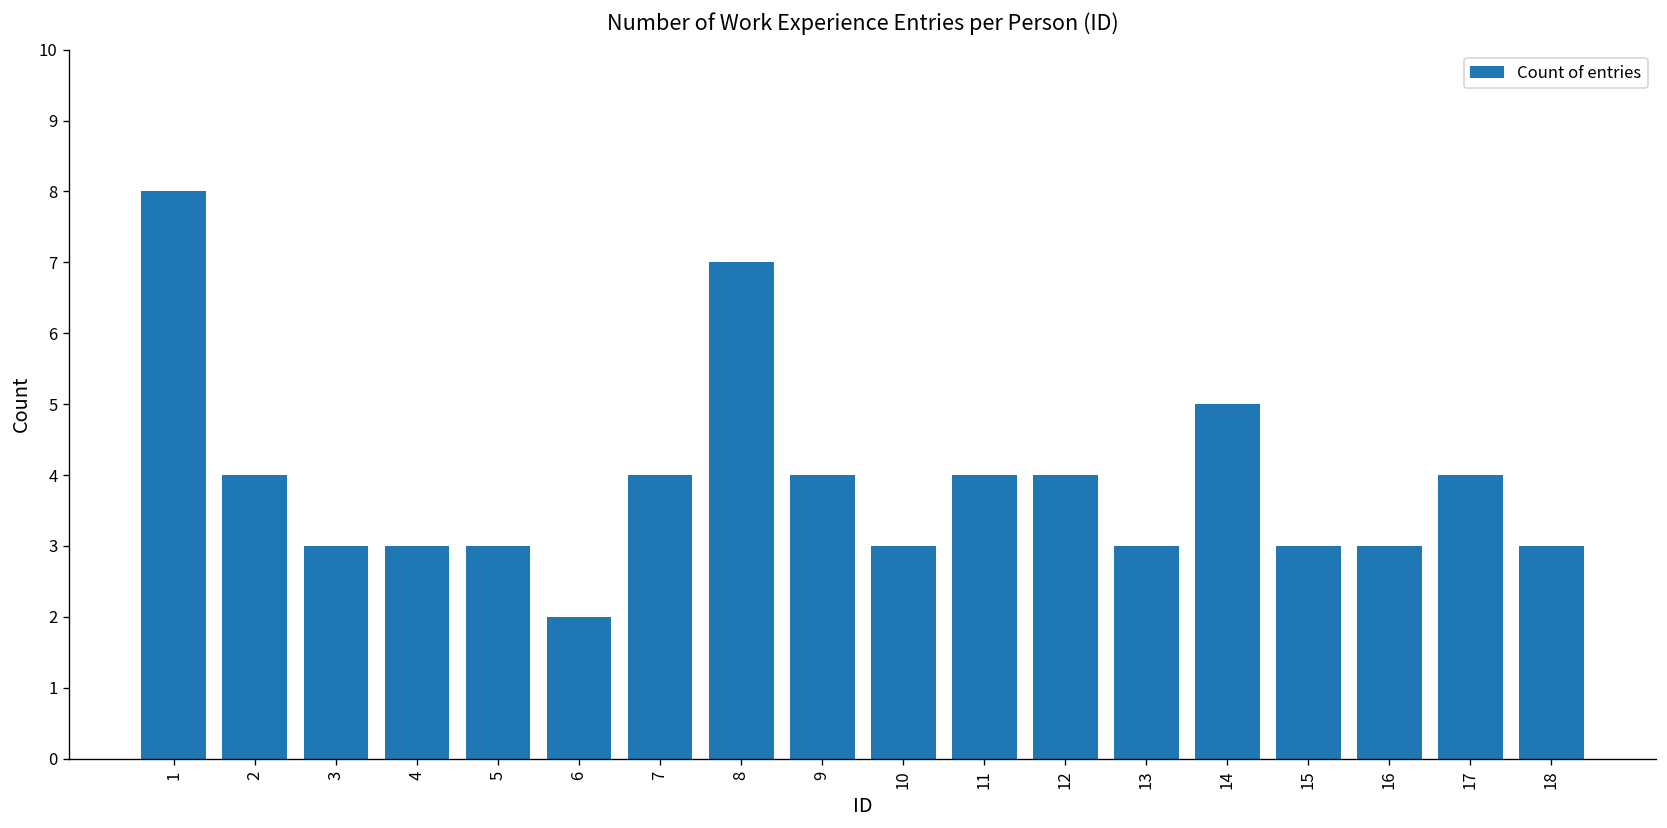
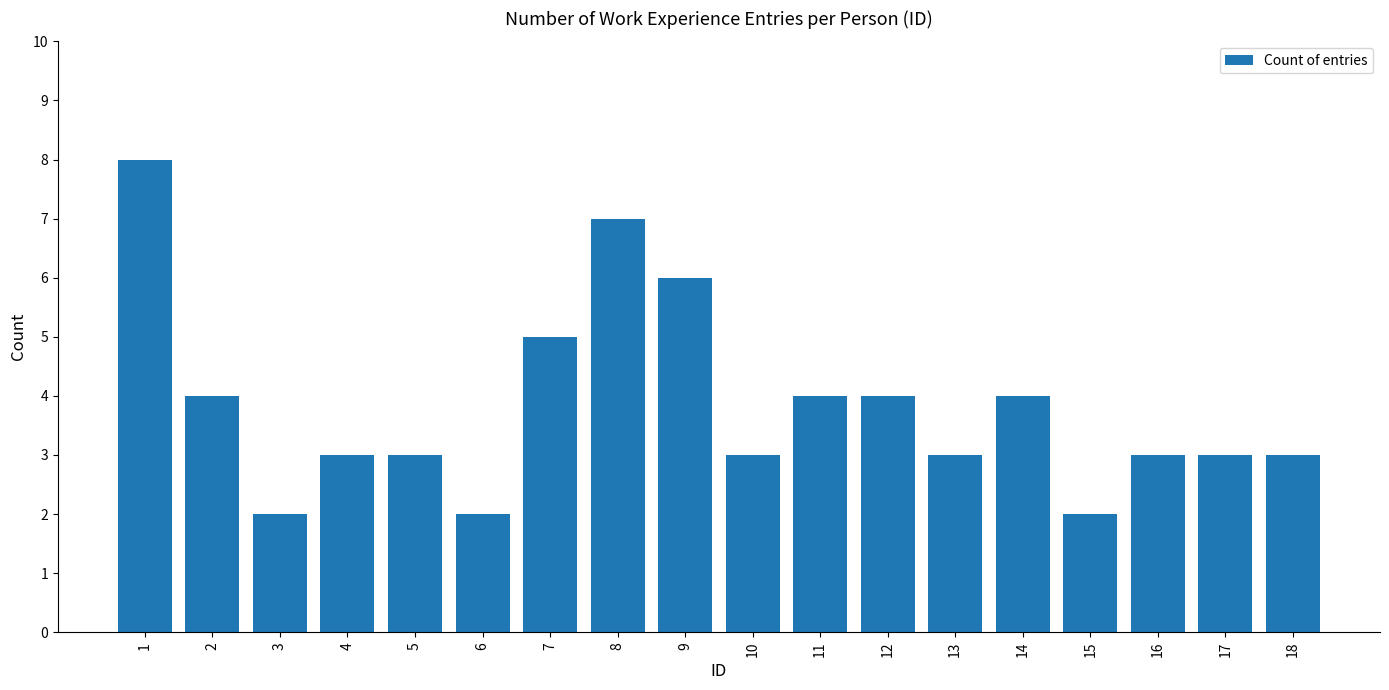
  {
    "1": 8,
    "2": 4,
-   "3": 3,
+   "3": 2,
    "4": 3,
    "5": 3,
    "6": 2,
-   "7": 4,
+   "7": 5,
    "8": 7,
-   "9": 4,
+   "9": 6,
    "10": 3,
    "11": 4,
    "12": 4,
    "13": 3,
-   "14": 5,
-   "15": 3,
+   "14": 4,
+   "15": 2,
    "16": 3,
-   "17": 4,
+   "17": 3,
    "18": 3
  }
